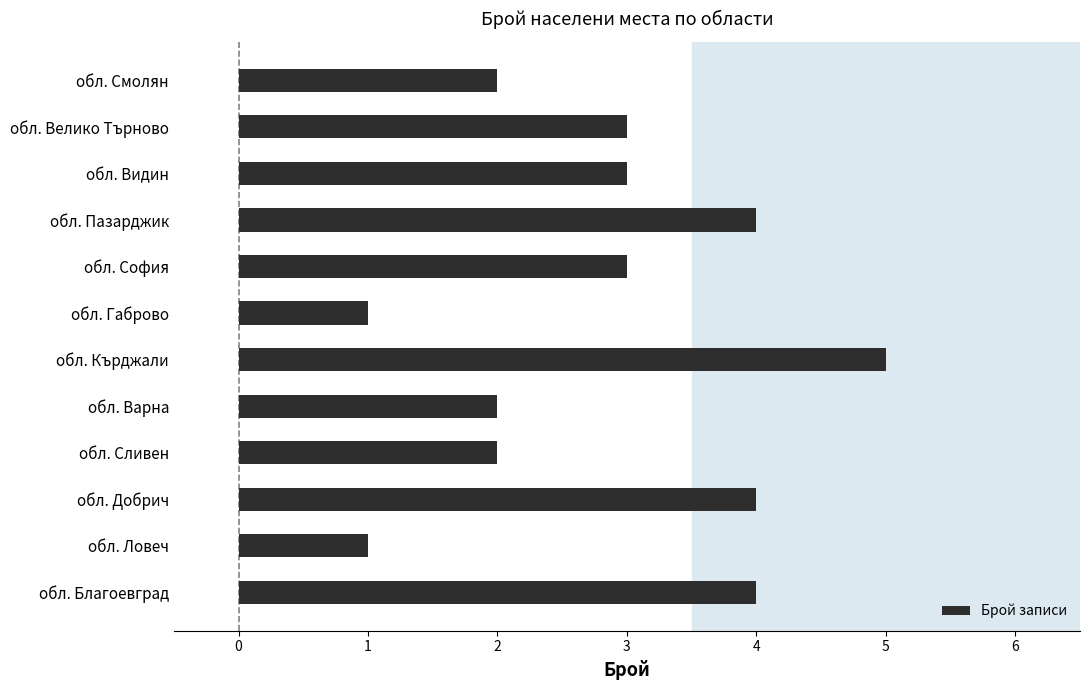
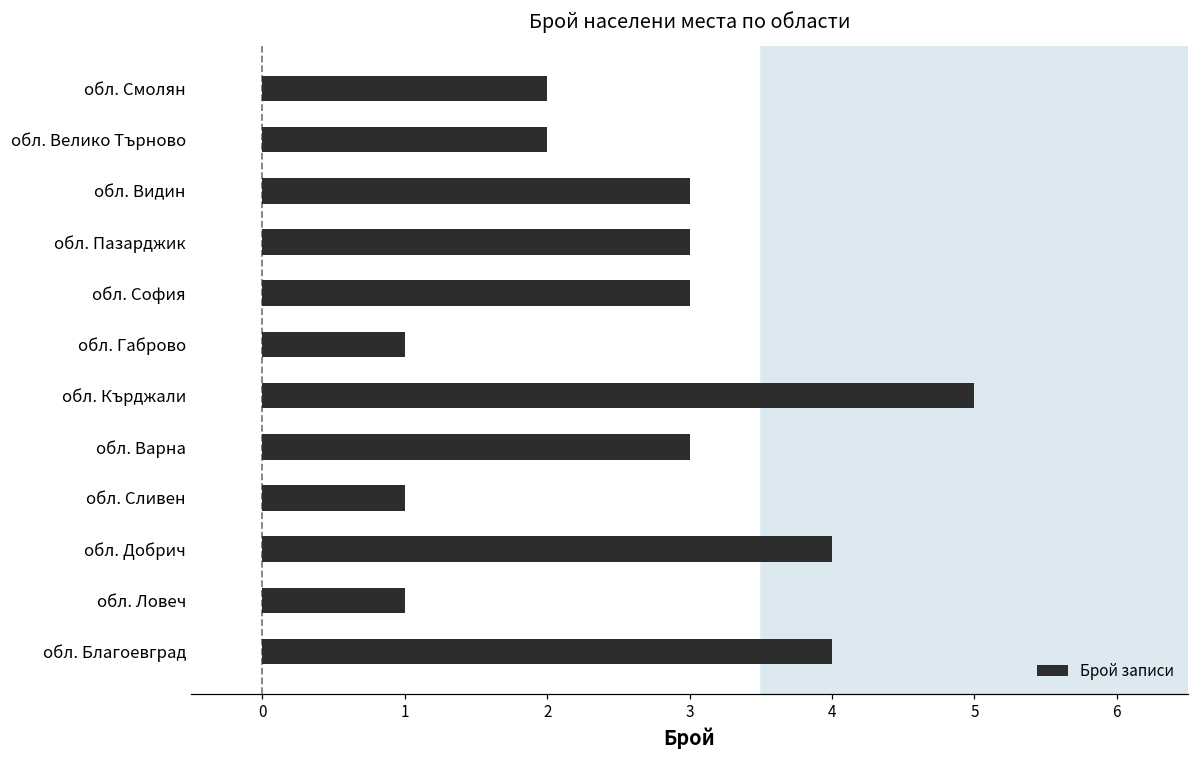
  {
    "обл. Смолян": 2,
-   "обл. Велико Търново": 3,
+   "обл. Велико Търново": 2,
    "обл. Видин": 3,
-   "обл. Пазарджик": 4,
+   "обл. Пазарджик": 3,
    "обл. София": 3,
    "обл. Габрово": 1,
    "обл. Кърджали": 5,
-   "обл. Варна": 2,
-   "обл. Сливен": 2,
+   "обл. Варна": 3,
+   "обл. Сливен": 1,
    "обл. Добрич": 4,
    "обл. Ловеч": 1,
    "обл. Благоевград": 4
  }
